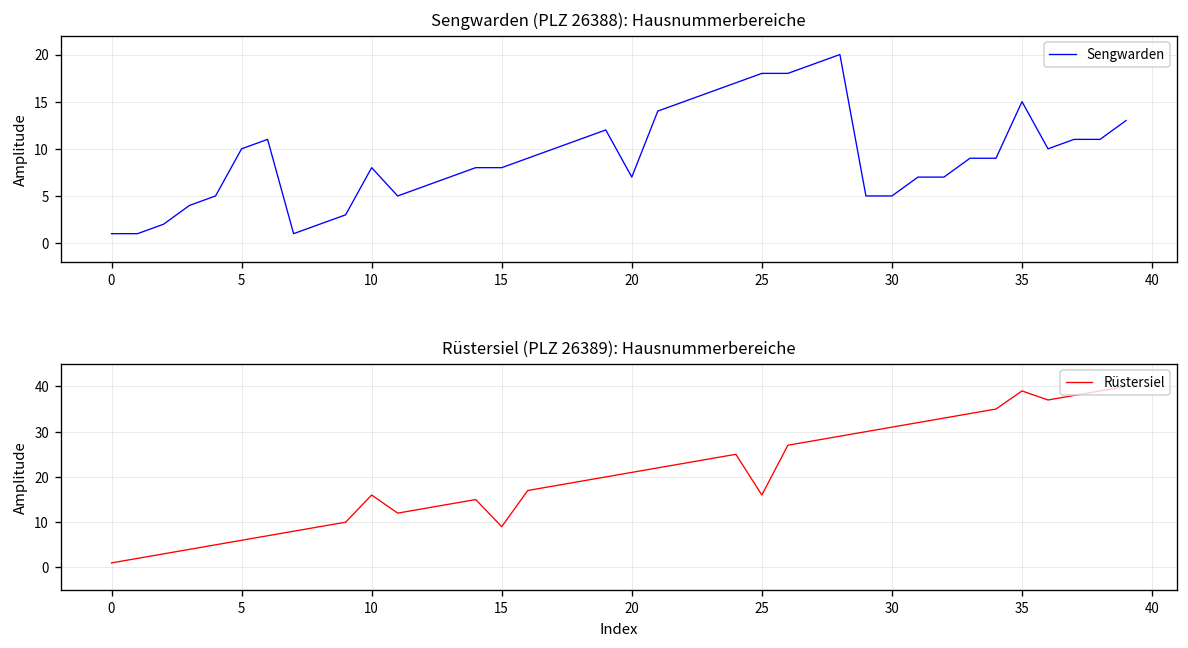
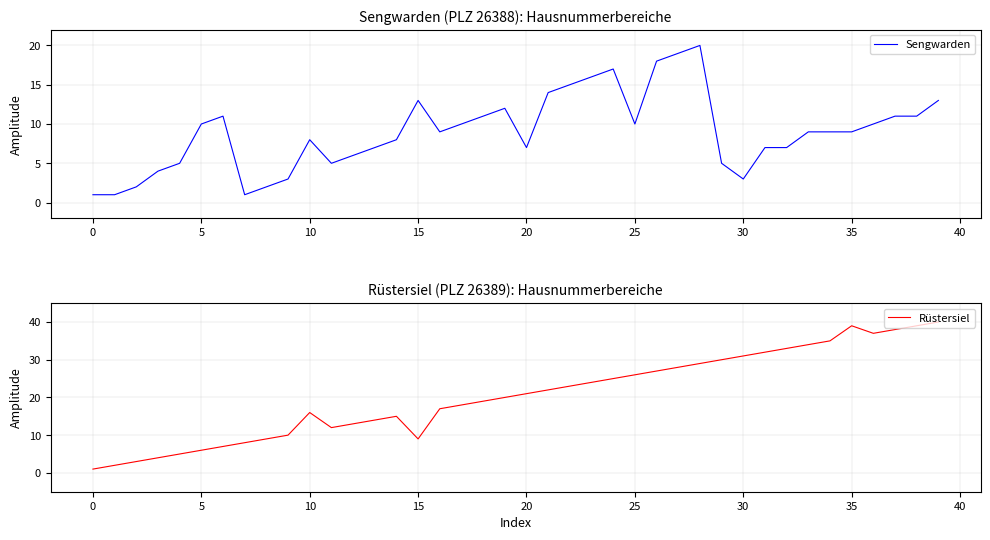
  {
    "Sengwarden (PLZ 26388): Hausnummerbereiche": {
      "0": 1,
      "5": 10,
      "10": 8,
-     "15": 8,
+     "15": 13,
      "20": 7,
-     "25": 18,
-     "30": 5,
-     "35": 15
+     "25": 10,
+     "30": 3,
+     "35": 9
    },
    "Rüstersiel (PLZ 26389): Hausnummerbereiche": {
      "0": 1,
      "5": 6,
      "10": 16,
      "15": 9,
      "20": 21,
-     "25": 16,
+     "25": 26,
      "30": 31,
      "35": 39
    }
  }
